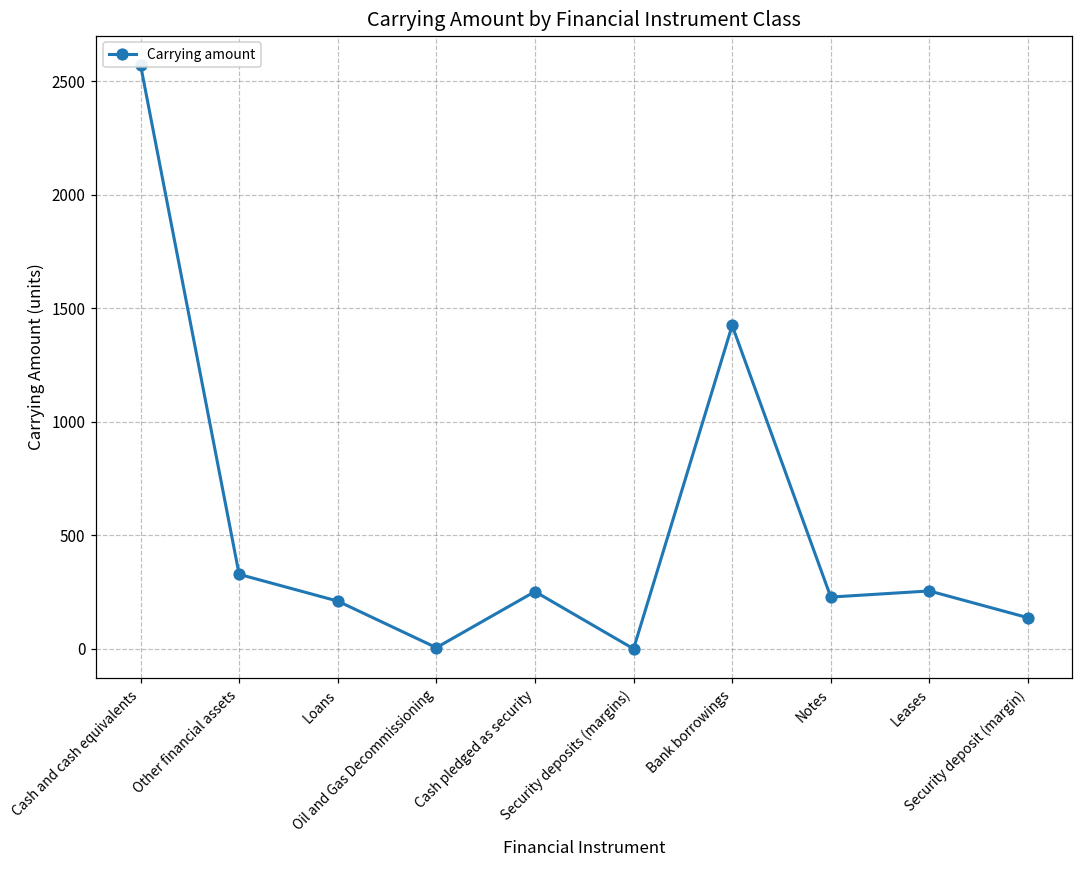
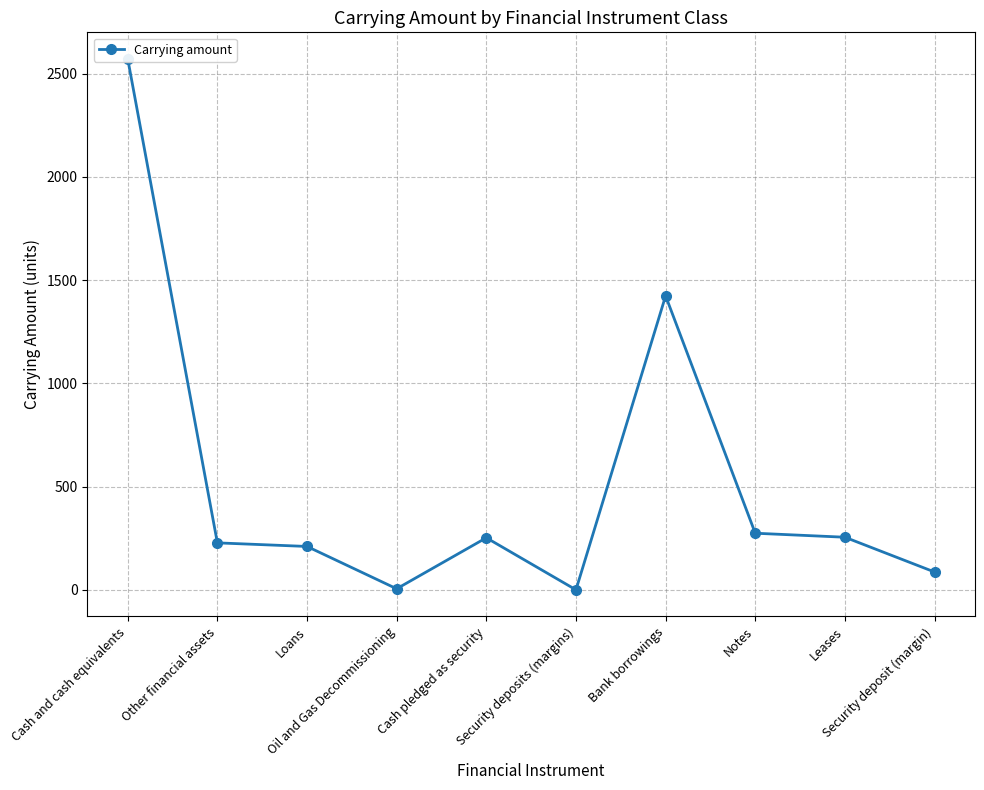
  {
-   "Other financial assets": 330,
+   "Other financial assets": 230,
    "Loans": 210,
    "Oil and Gas Decommissioning": 10,
    "Cash pledged as security": 250,
    "Security deposits (margins)": 0,
    "Bank borrowings": 1420,
-   "Notes": 230,
+   "Notes": 270,
    "Leases": 260,
-   "Security deposit (margin)": 140
+   "Security deposit (margin)": 90
  }
